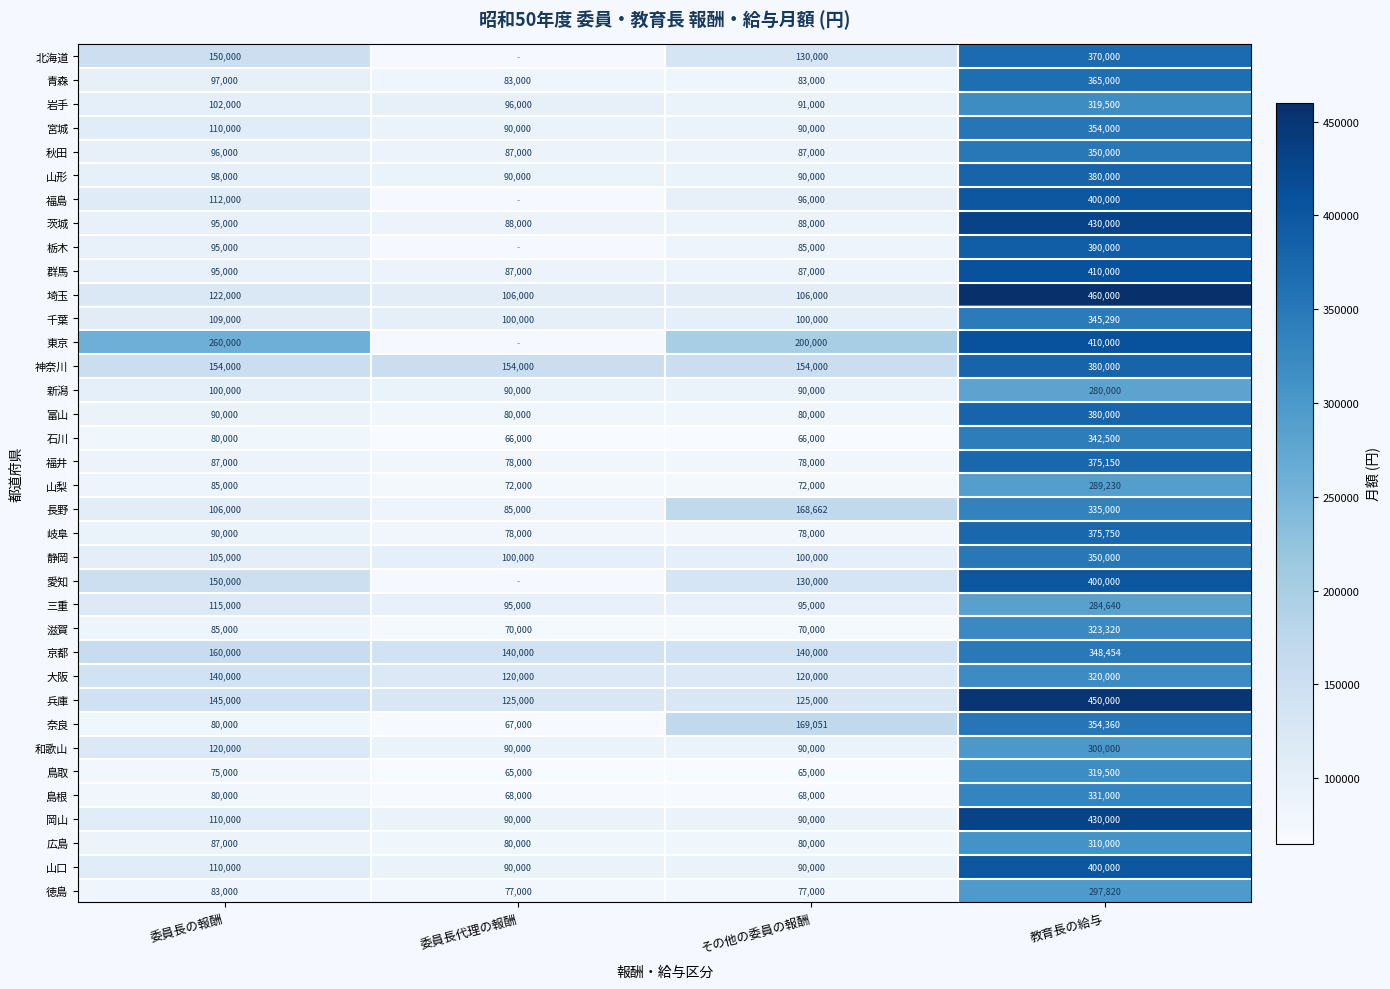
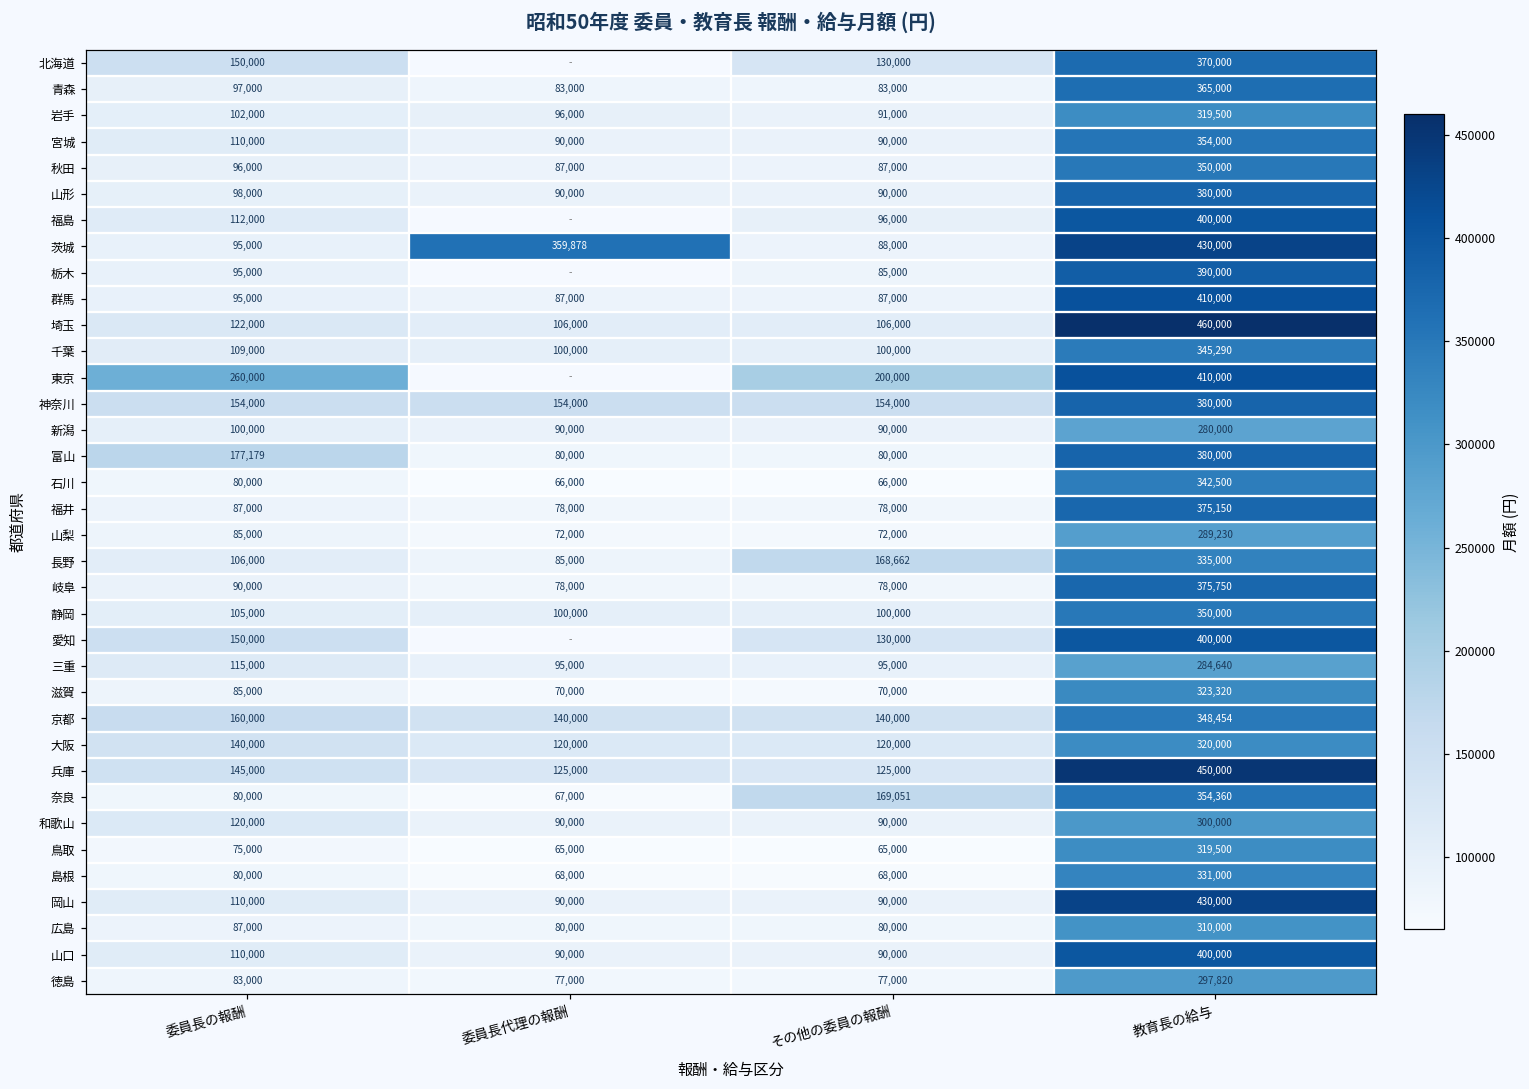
  {
    "北海道": {
      "委員長の報酬": "150,000",
      "その他の委員の報酬": "130,000",
      "教育長の給与": "370,000"
    },
    "青森": {
      "委員長の報酬": "97,000",
      "委員長代理の報酬": "83,000",
      "その他の委員の報酬": "83,000",
      "教育長の給与": "365,000"
    },
    "岩手": {
      "委員長の報酬": "102,000",
      "委員長代理の報酬": "96,000",
      "その他の委員の報酬": "91,000",
      "教育長の給与": "319,500"
    },
    "宮城": {
      "委員長の報酬": "110,000",
      "委員長代理の報酬": "90,000",
      "その他の委員の報酬": "90,000",
      "教育長の給与": "354,000"
    },
    "秋田": {
      "委員長の報酬": "96,000",
      "委員長代理の報酬": "87,000",
      "その他の委員の報酬": "87,000",
      "教育長の給与": "350,000"
    },
    "山形": {
      "委員長の報酬": "98,000",
      "委員長代理の報酬": "90,000",
      "その他の委員の報酬": "90,000",
      "教育長の給与": "380,000"
    },
    "福島": {
      "委員長の報酬": "112,000",
      "その他の委員の報酬": "96,000",
      "教育長の給与": "400,000"
    },
    "茨城": {
      "委員長の報酬": "95,000",
-     "委員長代理の報酬": "88,000",
+     "委員長代理の報酬": "359,878",
      "その他の委員の報酬": "88,000",
      "教育長の給与": "430,000"
    },
    "栃木": {
      "委員長の報酬": "95,000",
      "その他の委員の報酬": "85,000",
      "教育長の給与": "390,000"
    },
    "群馬": {
      "委員長の報酬": "95,000",
      "委員長代理の報酬": "87,000",
      "その他の委員の報酬": "87,000",
      "教育長の給与": "410,000"
    },
    "埼玉": {
      "委員長の報酬": "122,000",
      "委員長代理の報酬": "106,000",
      "その他の委員の報酬": "106,000",
      "教育長の給与": "460,000"
    },
    "千葉": {
      "委員長の報酬": "109,000",
      "委員長代理の報酬": "100,000",
      "その他の委員の報酬": "100,000",
      "教育長の給与": "345,290"
    },
    "東京": {
      "委員長の報酬": "260,000",
      "その他の委員の報酬": "200,000",
      "教育長の給与": "410,000"
    },
    "神奈川": {
      "委員長の報酬": "154,000",
      "委員長代理の報酬": "154,000",
      "その他の委員の報酬": "154,000",
      "教育長の給与": "380,000"
    },
    "新潟": {
      "委員長の報酬": "100,000",
      "委員長代理の報酬": "90,000",
      "その他の委員の報酬": "90,000",
      "教育長の給与": "280,000"
    },
    "富山": {
-     "委員長の報酬": "90,000",
+     "委員長の報酬": "177,179",
      "委員長代理の報酬": "80,000",
      "その他の委員の報酬": "80,000",
      "教育長の給与": "380,000"
    },
    "石川": {
      "委員長の報酬": "80,000",
      "委員長代理の報酬": "66,000",
      "その他の委員の報酬": "66,000",
      "教育長の給与": "342,500"
    },
    "福井": {
      "委員長の報酬": "87,000",
      "委員長代理の報酬": "78,000",
      "その他の委員の報酬": "78,000",
      "教育長の給与": "375,150"
    },
    "山梨": {
      "委員長の報酬": "85,000",
      "委員長代理の報酬": "72,000",
      "その他の委員の報酬": "72,000",
      "教育長の給与": "289,230"
    },
    "長野": {
      "委員長の報酬": "106,000",
      "委員長代理の報酬": "85,000",
      "その他の委員の報酬": "168,662",
      "教育長の給与": "335,000"
    },
    "岐阜": {
      "委員長の報酬": "90,000",
      "委員長代理の報酬": "78,000",
      "その他の委員の報酬": "78,000",
      "教育長の給与": "375,750"
    },
    "静岡": {
      "委員長の報酬": "105,000",
      "委員長代理の報酬": "100,000",
      "その他の委員の報酬": "100,000",
      "教育長の給与": "350,000"
    },
    "愛知": {
      "委員長の報酬": "150,000",
      "その他の委員の報酬": "130,000",
      "教育長の給与": "400,000"
    },
    "三重": {
      "委員長の報酬": "115,000",
      "委員長代理の報酬": "95,000",
      "その他の委員の報酬": "95,000",
      "教育長の給与": "284,640"
    },
    "滋賀": {
      "委員長の報酬": "85,000",
      "委員長代理の報酬": "70,000",
      "その他の委員の報酬": "70,000",
      "教育長の給与": "323,320"
    },
    "京都": {
      "委員長の報酬": "160,000",
      "委員長代理の報酬": "140,000",
      "その他の委員の報酬": "140,000",
      "教育長の給与": "348,454"
    },
    "大阪": {
      "委員長の報酬": "140,000",
      "委員長代理の報酬": "120,000",
      "その他の委員の報酬": "120,000",
      "教育長の給与": "320,000"
    },
    "兵庫": {
      "委員長の報酬": "145,000",
      "委員長代理の報酬": "125,000",
      "その他の委員の報酬": "125,000",
      "教育長の給与": "450,000"
    },
    "奈良": {
      "委員長の報酬": "80,000",
      "委員長代理の報酬": "67,000",
      "その他の委員の報酬": "169,051",
      "教育長の給与": "354,360"
    },
    "和歌山": {
      "委員長の報酬": "120,000",
      "委員長代理の報酬": "90,000",
      "その他の委員の報酬": "90,000",
      "教育長の給与": "300,000"
    },
    "鳥取": {
      "委員長の報酬": "75,000",
      "委員長代理の報酬": "65,000",
      "その他の委員の報酬": "65,000",
      "教育長の給与": "319,500"
    },
    "島根": {
      "委員長の報酬": "80,000",
      "委員長代理の報酬": "68,000",
      "その他の委員の報酬": "68,000",
      "教育長の給与": "331,000"
    },
    "岡山": {
      "委員長の報酬": "110,000",
      "委員長代理の報酬": "90,000",
      "その他の委員の報酬": "90,000",
      "教育長の給与": "430,000"
    },
    "広島": {
      "委員長の報酬": "87,000",
      "委員長代理の報酬": "80,000",
      "その他の委員の報酬": "80,000",
      "教育長の給与": "310,000"
    },
    "山口": {
      "委員長の報酬": "110,000",
      "委員長代理の報酬": "90,000",
      "その他の委員の報酬": "90,000",
      "教育長の給与": "400,000"
    },
    "徳島": {
      "委員長の報酬": "83,000",
      "委員長代理の報酬": "77,000",
      "その他の委員の報酬": "77,000",
      "教育長の給与": "297,820"
    }
  }
